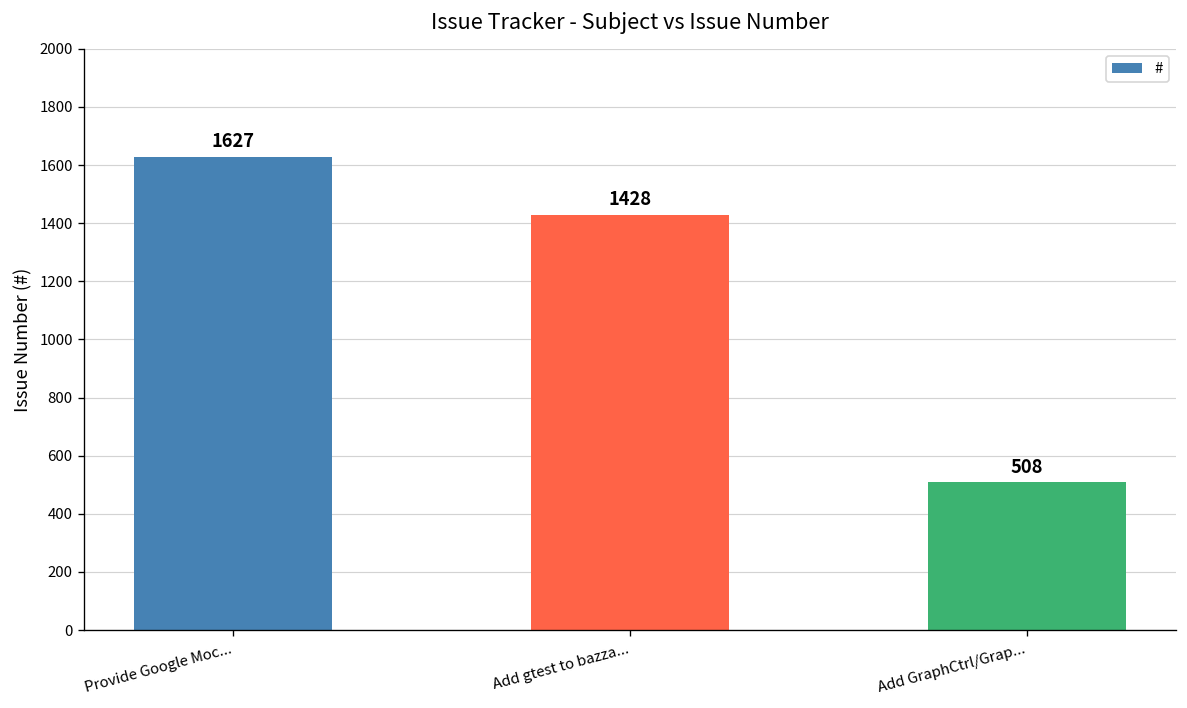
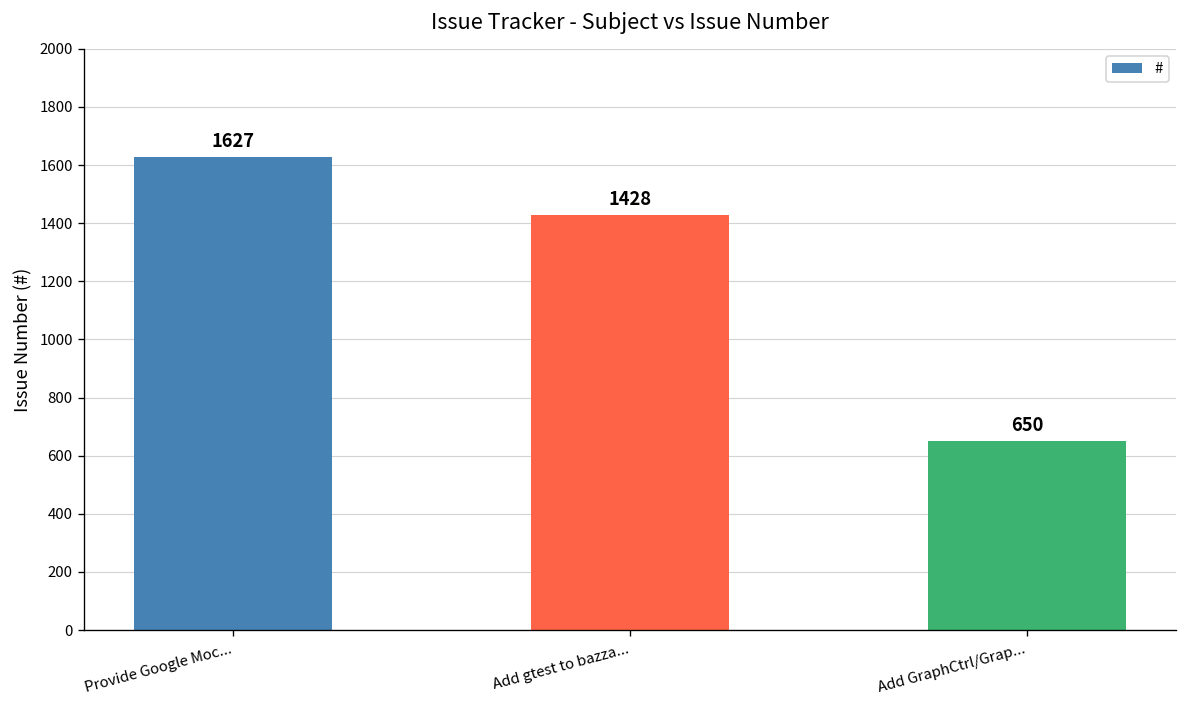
  {
    "Provide Google Moc...": 1627,
    "Add gtest to bazza...": 1428,
-   "Add GraphCtrl/Grap...": 508
+   "Add GraphCtrl/Grap...": 650
  }
